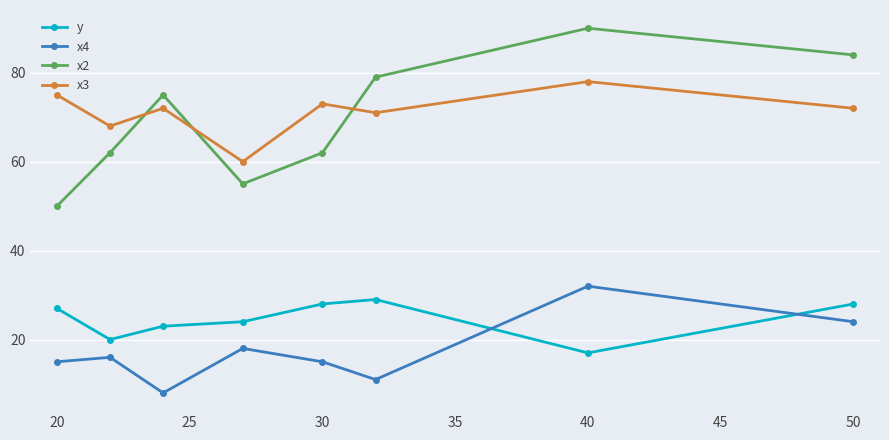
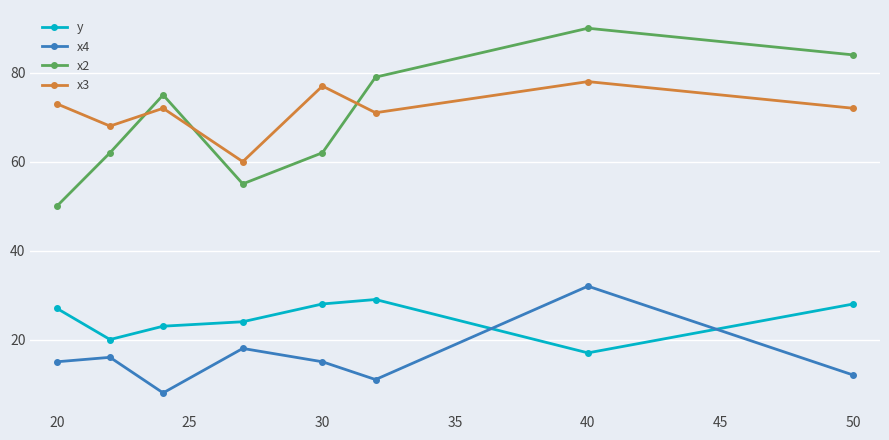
  {
    "y": {
      "20": 27,
      "30": 28,
      "40": 17,
      "50": 28
    },
    "x4": {
      "20": 15,
      "30": 15,
      "40": 32,
-     "50": 24
+     "50": 12
    },
    "x2": {
      "20": 50,
      "30": 62,
      "40": 90,
      "50": 84
    },
    "x3": {
-     "20": 75,
-     "30": 73,
+     "20": 73,
+     "30": 77,
      "40": 78,
      "50": 72
    }
  }
